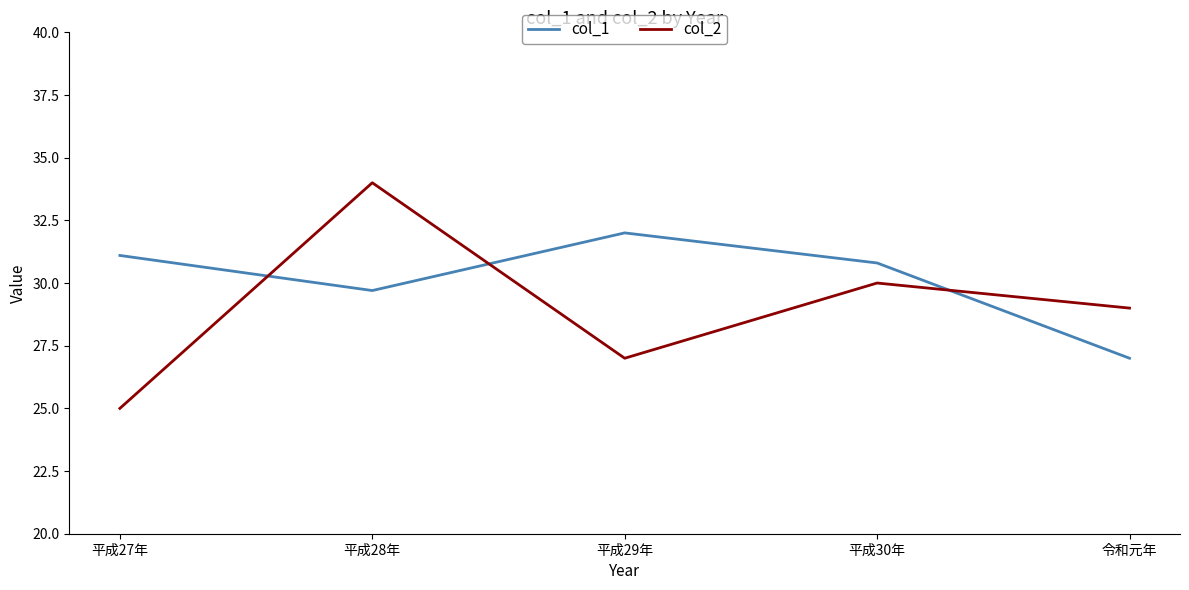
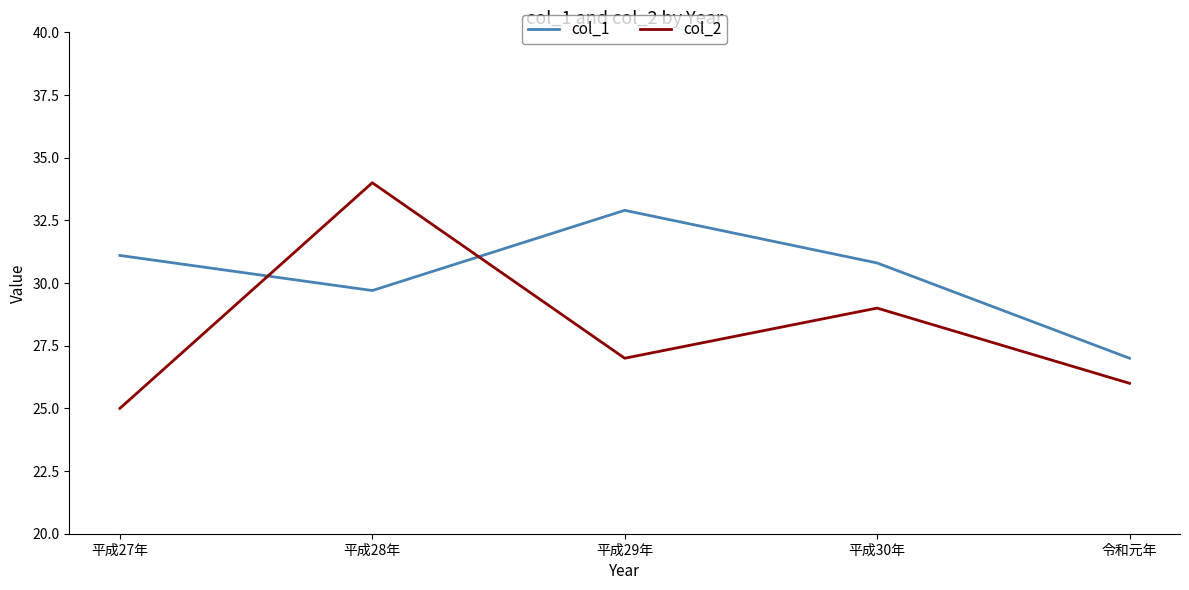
  {
    "col_1": {
      "平成27年": 31.1,
      "平成28年": 29.7,
-     "平成29年": 32.0,
+     "平成29年": 32.9,
      "平成30年": 30.8,
      "令和元年": 27.0
    },
    "col_2": {
      "平成27年": 25,
      "平成28年": 34,
      "平成29年": 27,
-     "平成30年": 30,
-     "令和元年": 29
+     "平成30年": 29,
+     "令和元年": 26
    }
  }
